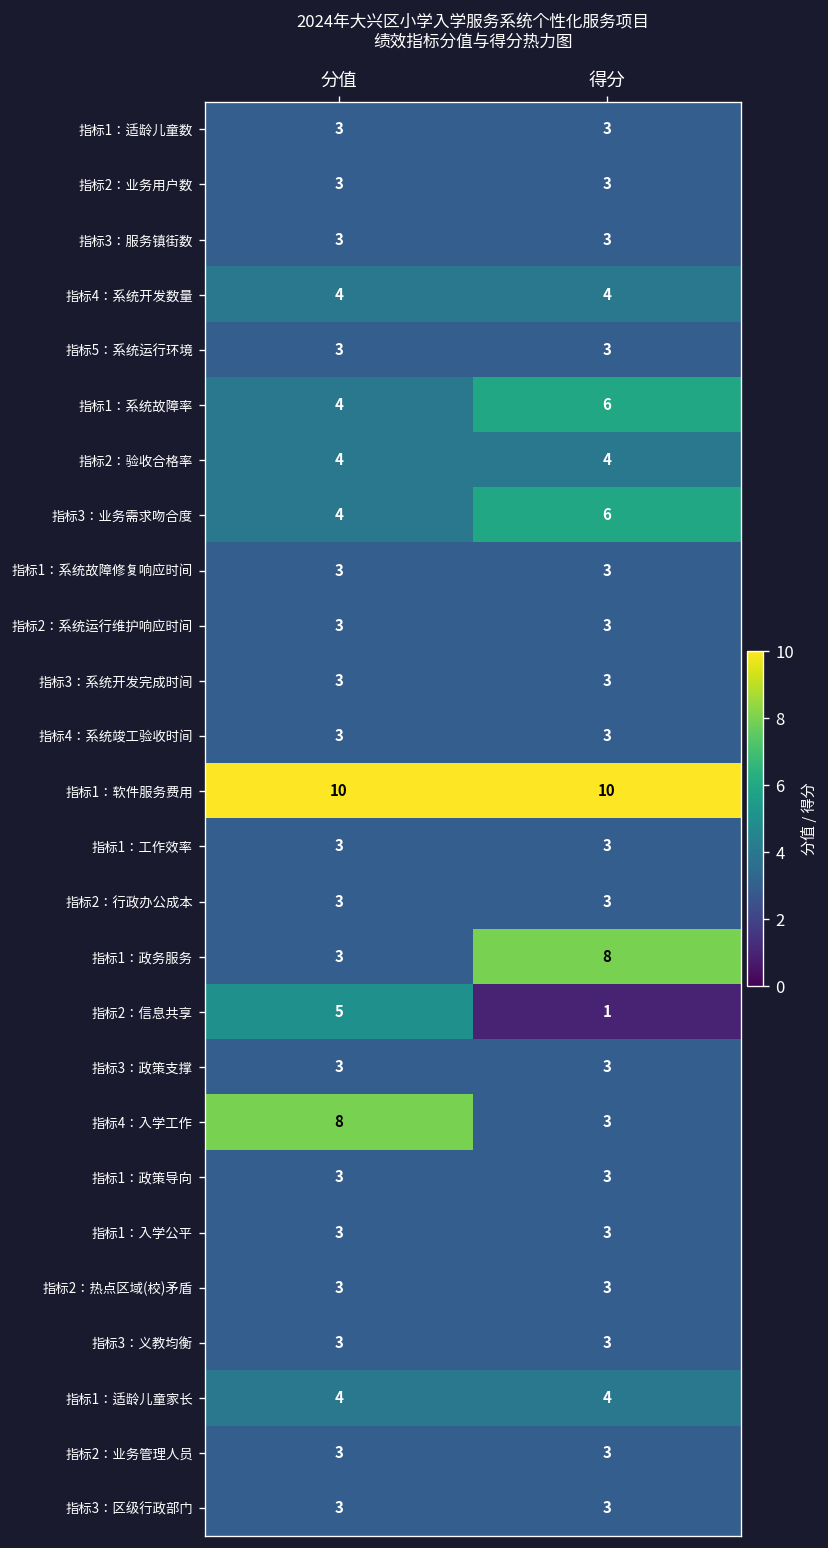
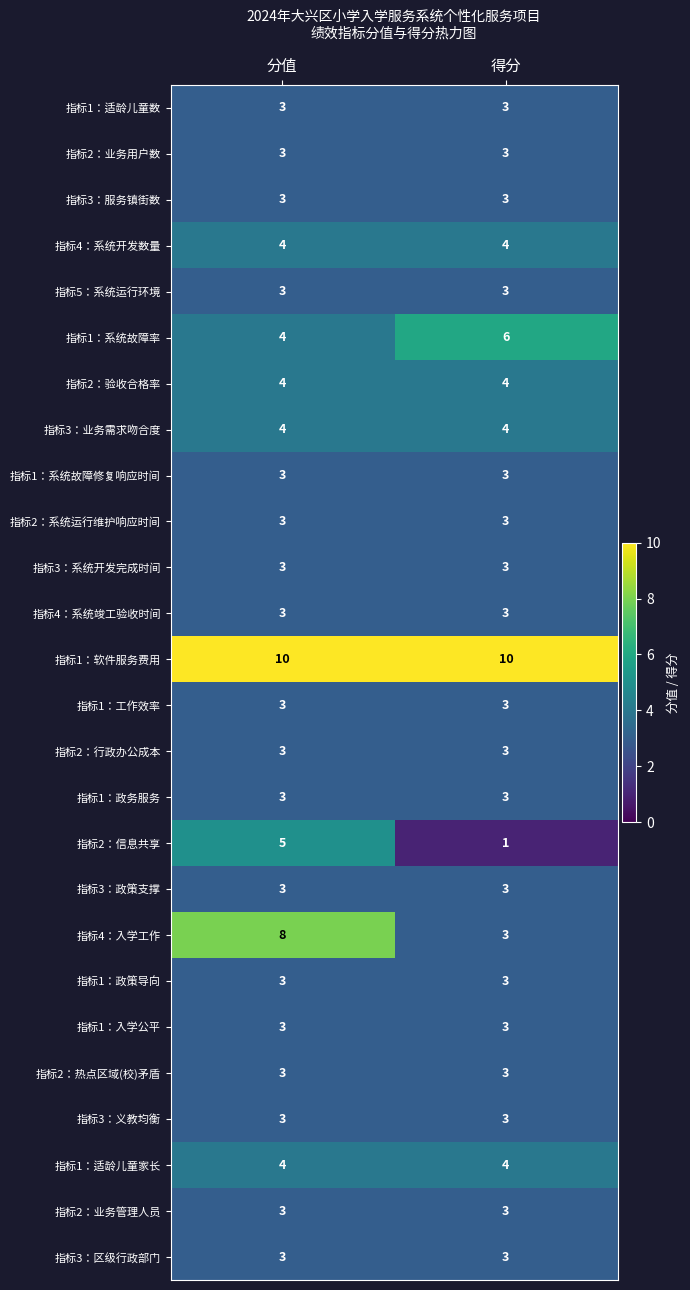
  {
    "指标1：适龄儿童数": {
      "分值": 3,
      "得分": 3
    },
    "指标2：业务用户数": {
      "分值": 3,
      "得分": 3
    },
    "指标3：服务镇街数": {
      "分值": 3,
      "得分": 3
    },
    "指标4：系统开发数量": {
      "分值": 4,
      "得分": 4
    },
    "指标5：系统运行环境": {
      "分值": 3,
      "得分": 3
    },
    "指标1：系统故障率": {
      "分值": 4,
      "得分": 6
    },
    "指标2：验收合格率": {
      "分值": 4,
      "得分": 4
    },
    "指标3：业务需求吻合度": {
      "分值": 4,
-     "得分": 6
+     "得分": 4
    },
    "指标1：系统故障修复响应时间": {
      "分值": 3,
      "得分": 3
    },
    "指标2：系统运行维护响应时间": {
      "分值": 3,
      "得分": 3
    },
    "指标3：系统开发完成时间": {
      "分值": 3,
      "得分": 3
    },
    "指标4：系统竣工验收时间": {
      "分值": 3,
      "得分": 3
    },
    "指标1：软件服务费用": {
      "分值": 10,
      "得分": 10
    },
    "指标1：工作效率": {
      "分值": 3,
      "得分": 3
    },
    "指标2：行政办公成本": {
      "分值": 3,
      "得分": 3
    },
    "指标1：政务服务": {
      "分值": 3,
-     "得分": 8
+     "得分": 3
    },
    "指标2：信息共享": {
      "分值": 5,
      "得分": 1
    },
    "指标3：政策支撑": {
      "分值": 3,
      "得分": 3
    },
    "指标4：入学工作": {
      "分值": 8,
      "得分": 3
    },
    "指标1：政策导向": {
      "分值": 3,
      "得分": 3
    },
    "指标1：入学公平": {
      "分值": 3,
      "得分": 3
    },
    "指标2：热点区域(校)矛盾": {
      "分值": 3,
      "得分": 3
    },
    "指标3：义教均衡": {
      "分值": 3,
      "得分": 3
    },
    "指标1：适龄儿童家长": {
      "分值": 4,
      "得分": 4
    },
    "指标2：业务管理人员": {
      "分值": 3,
      "得分": 3
    },
    "指标3：区级行政部门": {
      "分值": 3,
      "得分": 3
    }
  }
